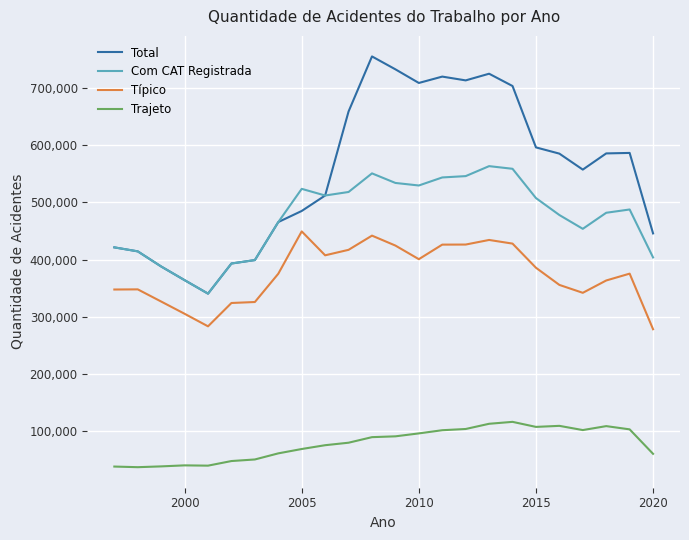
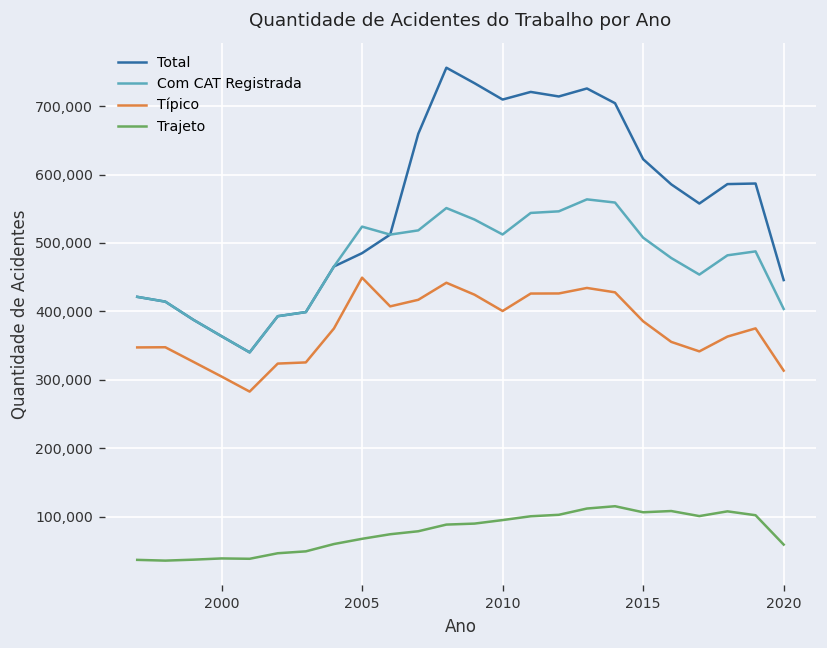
  {
    "Total": {
      "2005": "490,000",
      "2010": "710,000",
-     "2015": "600,000",
+     "2015": "620,000",
      "2020": "450,000"
    },
    "Com CAT Registrada": {
      "2005": "520,000",
-     "2010": "530,000",
+     "2010": "510,000",
      "2015": "510,000",
      "2020": "400,000"
    },
    "Típico": {
      "2000": "300,000",
      "2005": "450,000",
      "2010": "400,000",
      "2015": "390,000",
-     "2020": "280,000"
+     "2020": "310,000"
    },
    "Trajeto": {
      "2000": "40,000",
      "2005": "70,000",
      "2010": "100,000",
      "2015": "110,000",
      "2020": "60,000"
    }
  }
